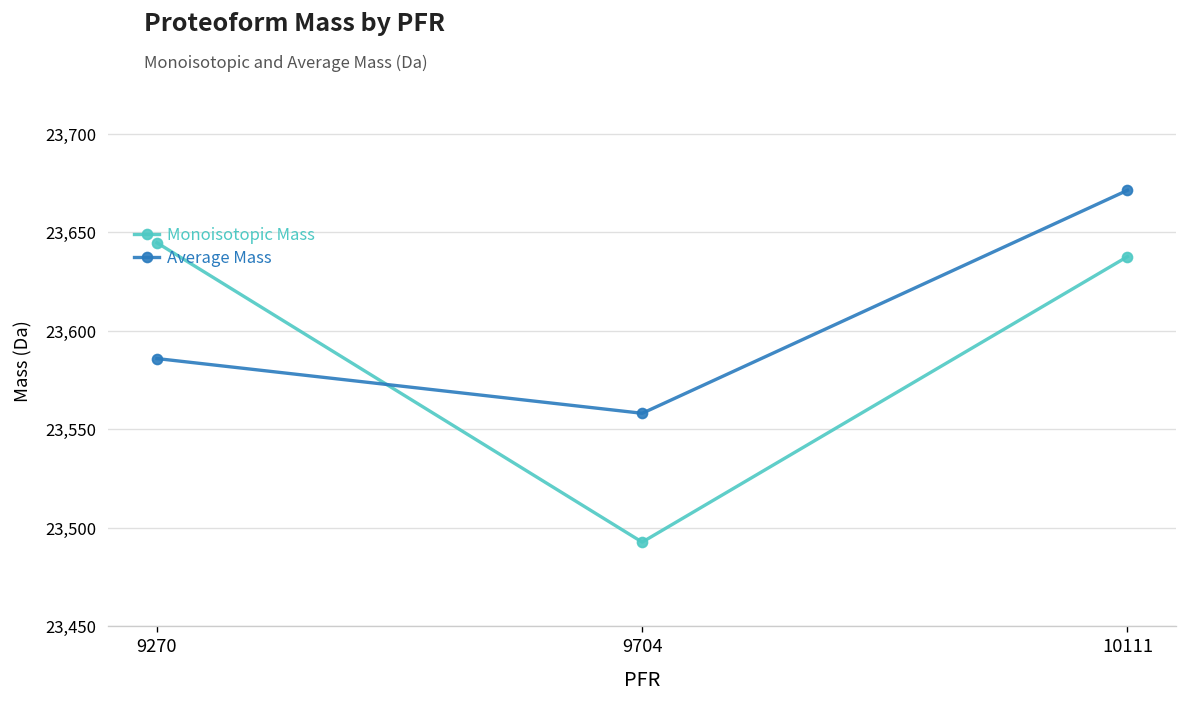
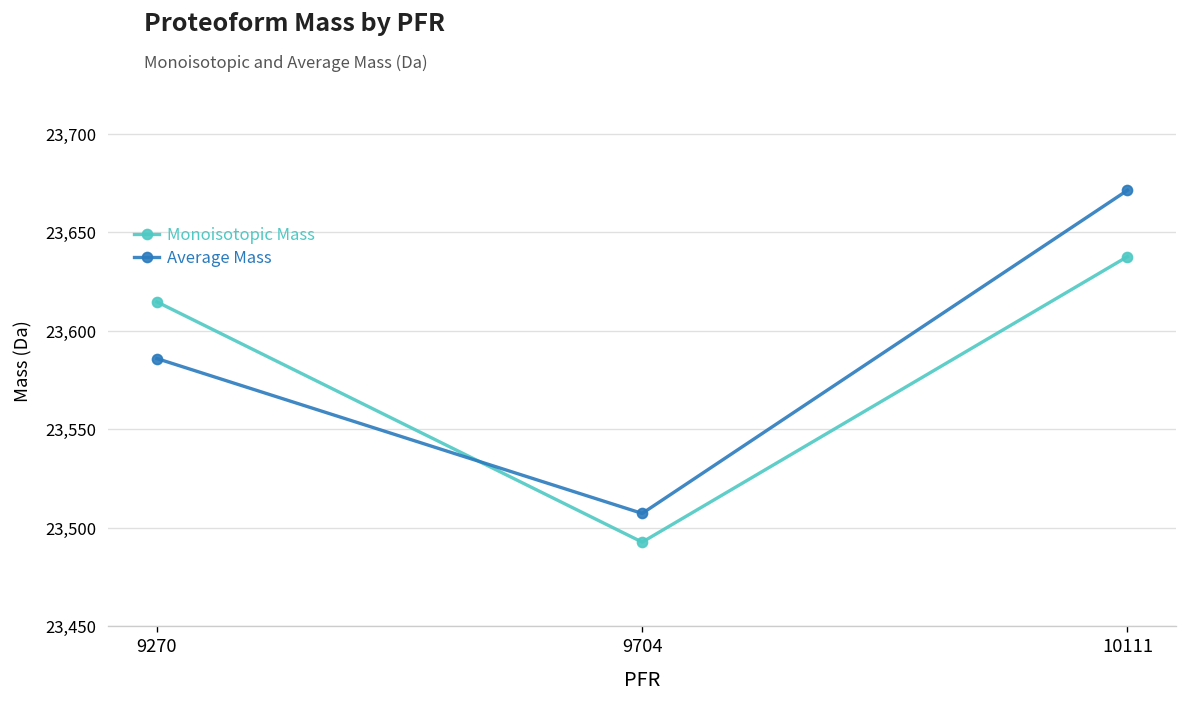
  {
    "Monoisotopic Mass": {
-     "9270": "23,645",
+     "9270": "23,615",
      "9704": "23,493",
      "10111": "23,638"
    },
    "Average Mass": {
      "9270": "23,586",
-     "9704": "23,558",
+     "9704": "23,507",
      "10111": "23,671"
    }
  }
